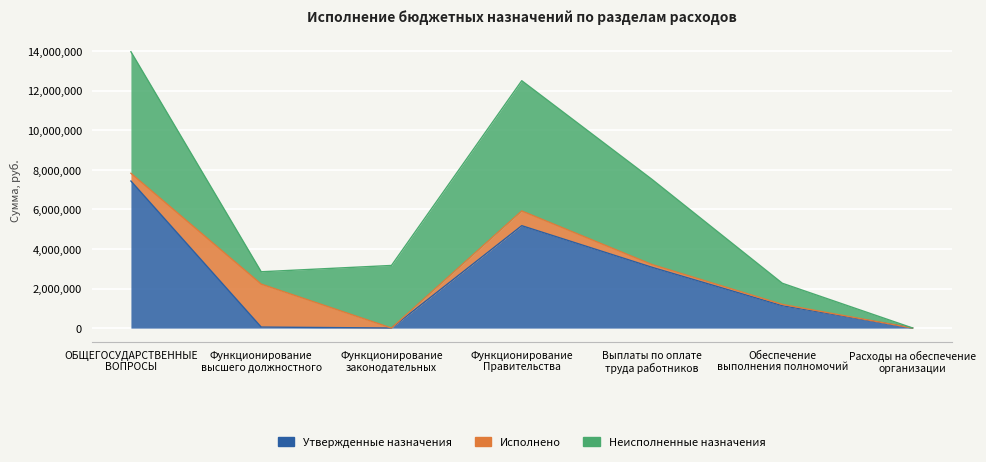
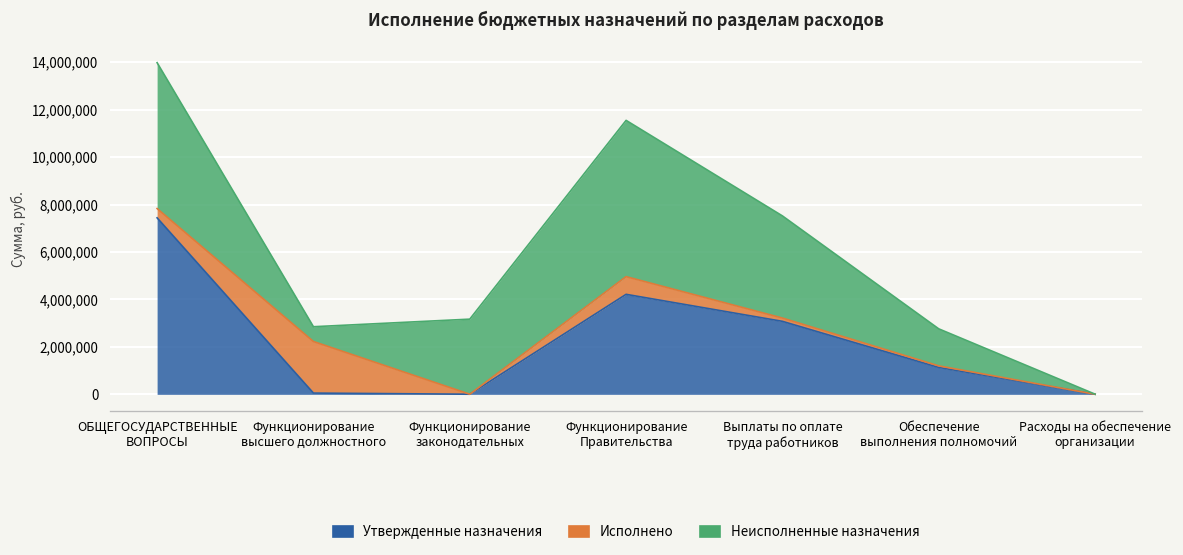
  {
    "Утвержденные назначения": {
      "ОБЩЕГОСУДАРСТВЕННЫЕ ВОПРОСЫ": "7,400,000",
      "Функционирование высшего должностного": "100,000",
-     "Функционирование Правительства": "5,200,000",
+     "Функционирование Правительства": "4,200,000",
      "Выплаты по оплате труда работников": "3,100,000"
    },
    "Исполнено": {
      "ОБЩЕГОСУДАРСТВЕННЫЕ ВОПРОСЫ": "400,000",
      "Функционирование высшего должностного": "2,200,000",
      "Функционирование Правительства": "700,000",
      "Выплаты по оплате труда работников": "100,000"
    },
    "Неисполненные назначения": {
      "ОБЩЕГОСУДАРСТВЕННЫЕ ВОПРОСЫ": "6,100,000",
      "Функционирование высшего должностного": "600,000",
      "Функционирование законодательных": "3,200,000",
      "Функционирование Правительства": "6,600,000",
      "Выплаты по оплате труда работников": "4,300,000",
-     "Обеспечение выполнения полномочий": "1,100,000"
+     "Обеспечение выполнения полномочий": "1,600,000"
    }
  }
